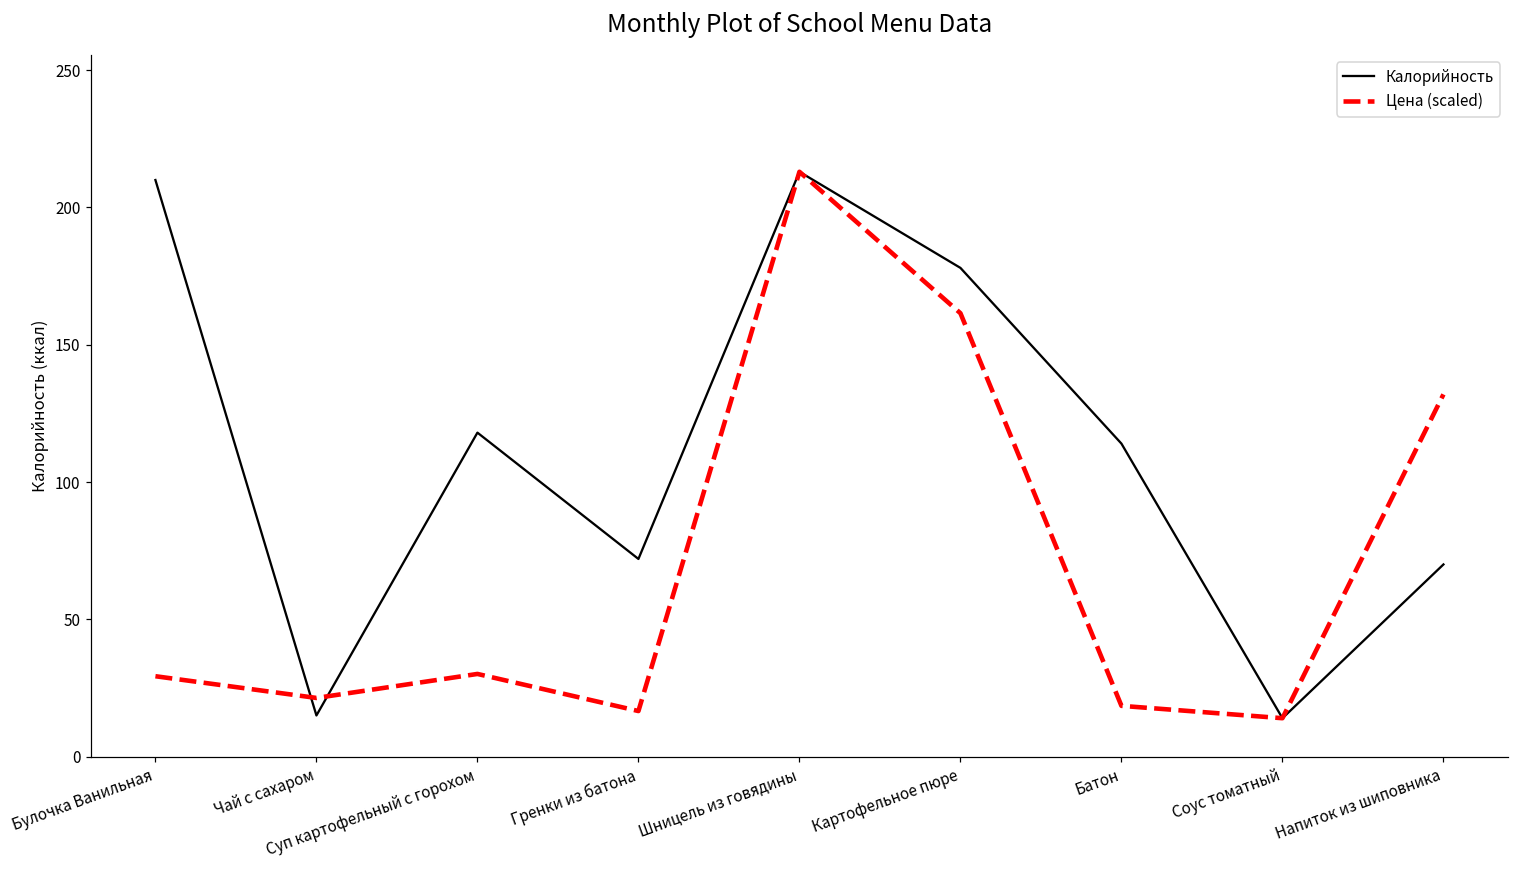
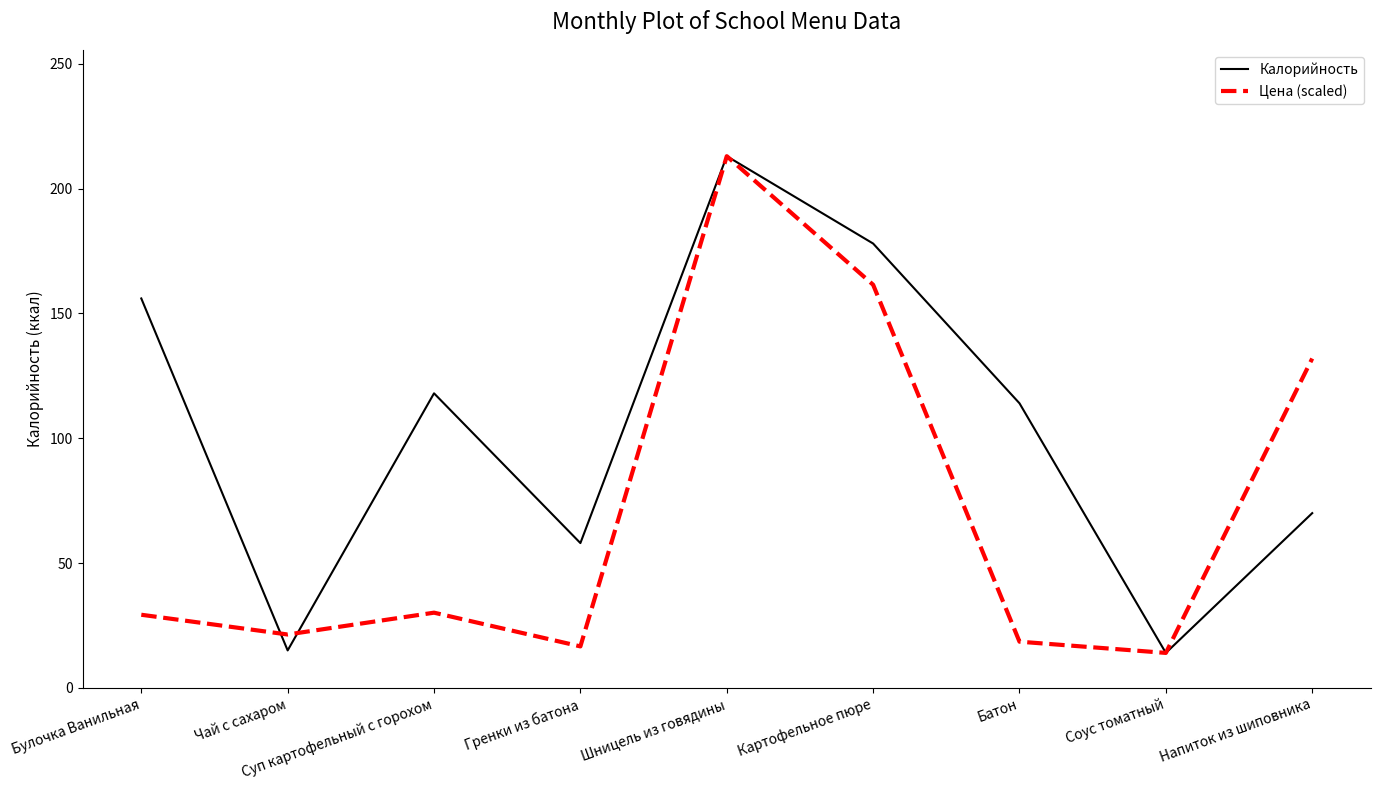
  {
    "Калорийность": {
-     "Булочка Ванильная": 210,
+     "Булочка Ванильная": 156,
      "Чай с сахаром": 15,
      "Суп картофельный с горохом": 118,
-     "Гренки из батона": 72,
+     "Гренки из батона": 58,
      "Картофельное пюре": 178,
      "Батон": 114,
      "Напиток из шиповника": 70
    },
    "Цена (scaled)": {
      "Булочка Ванильная": 29,
      "Чай с сахаром": 21,
      "Суп картофельный с горохом": 30,
      "Гренки из батона": 17,
      "Картофельное пюре": 161,
      "Батон": 19,
      "Напиток из шиповника": 132
    }
  }
